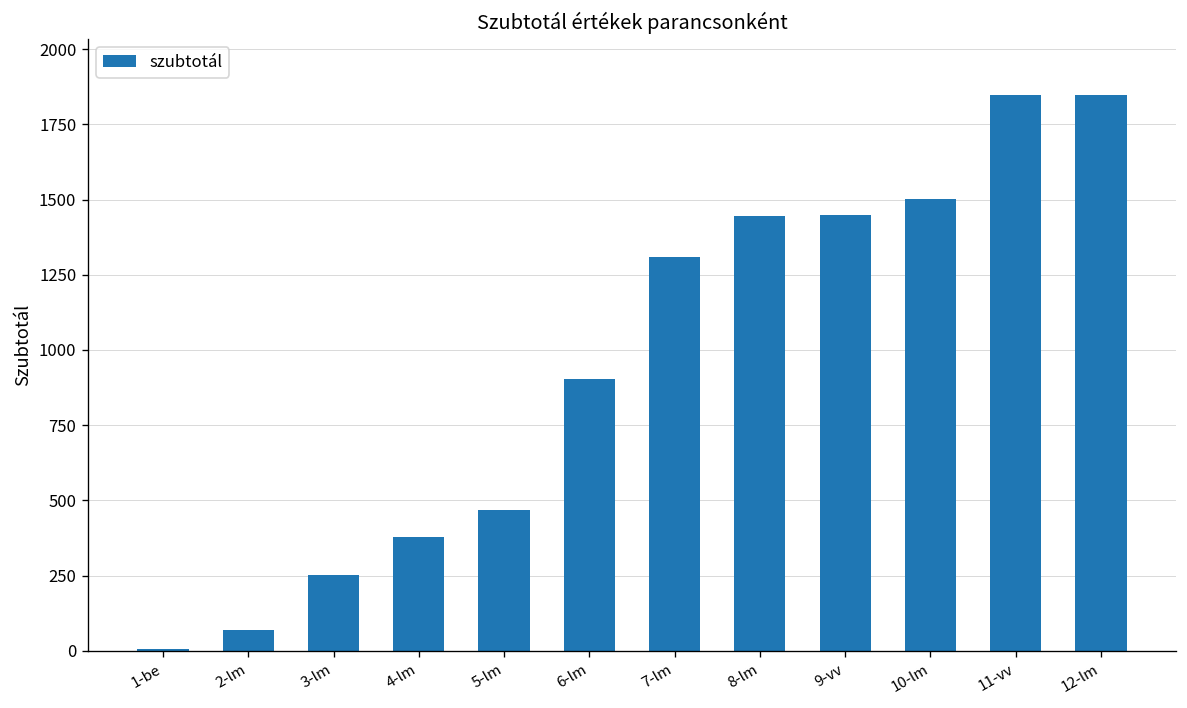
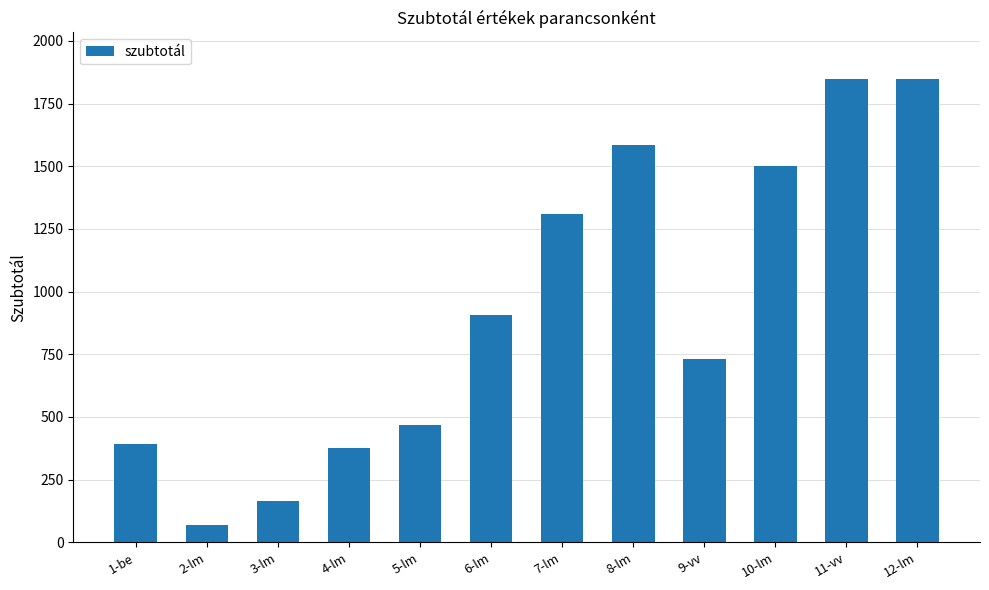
  {
-   "1-be": 10,
+   "1-be": 390,
    "2-lm": 70,
-   "3-lm": 250,
+   "3-lm": 170,
    "4-lm": 380,
    "5-lm": 470,
    "6-lm": 910,
    "7-lm": 1310,
-   "8-lm": 1450,
-   "9-vv": 1450,
+   "8-lm": 1590,
+   "9-vv": 730,
    "10-lm": 1500,
    "11-vv": 1850,
    "12-lm": 1850
  }
